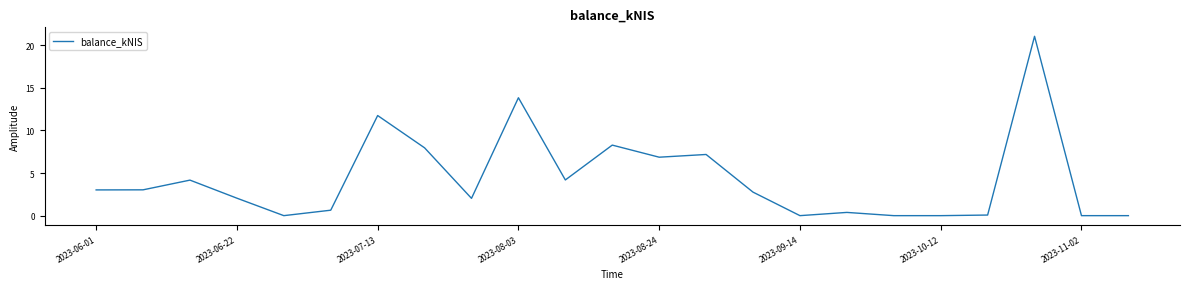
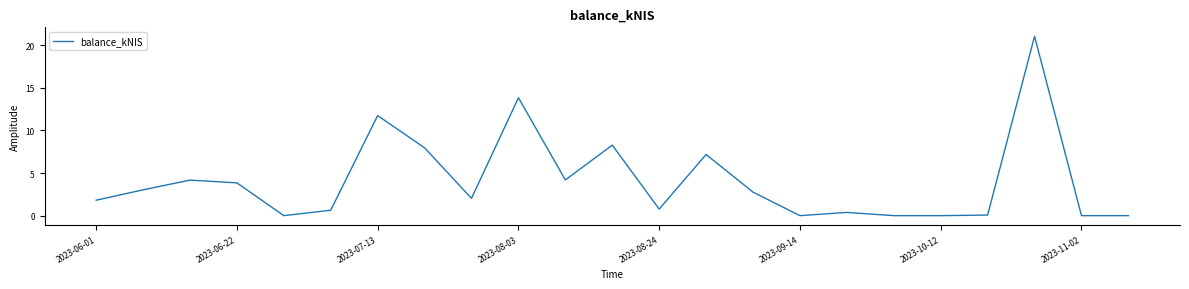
  {
-   "2023-06-01": 3,
-   "2023-06-22": 2,
+   "2023-06-01": 2,
+   "2023-06-22": 4,
    "2023-07-13": 12,
    "2023-08-03": 14,
-   "2023-08-24": 7,
+   "2023-08-24": 1,
    "2023-09-14": 0,
    "2023-10-12": 0,
    "2023-11-02": 0
  }
